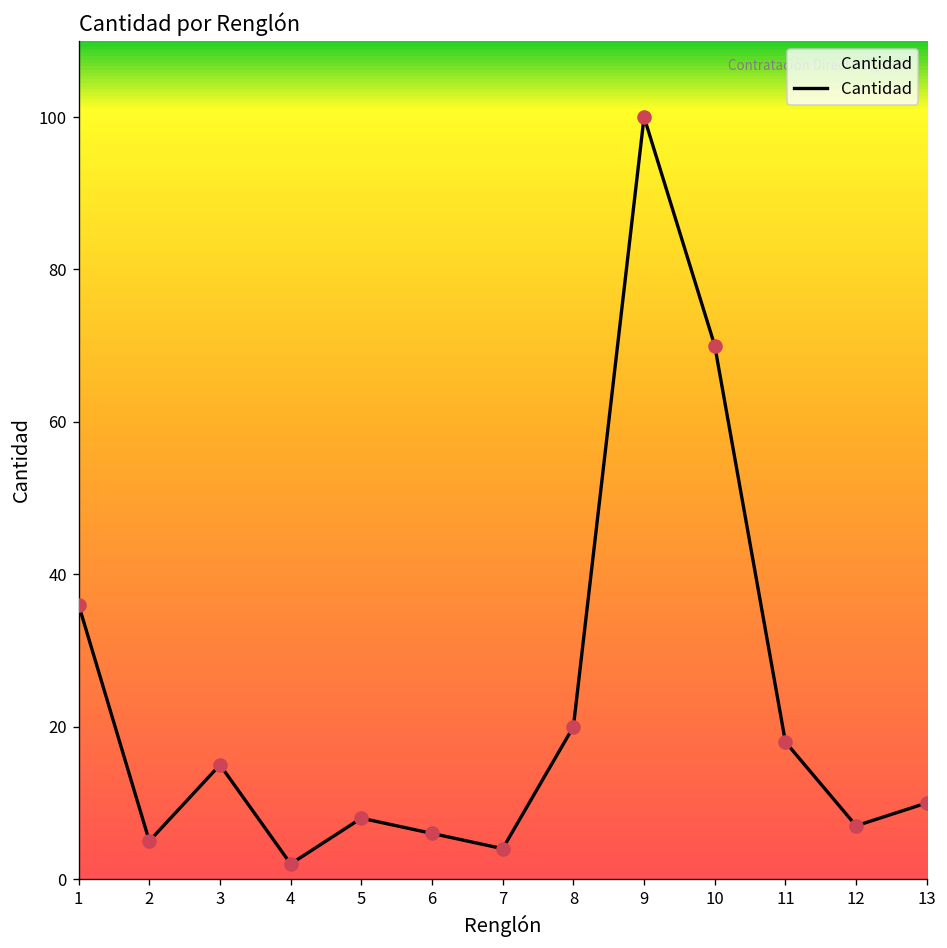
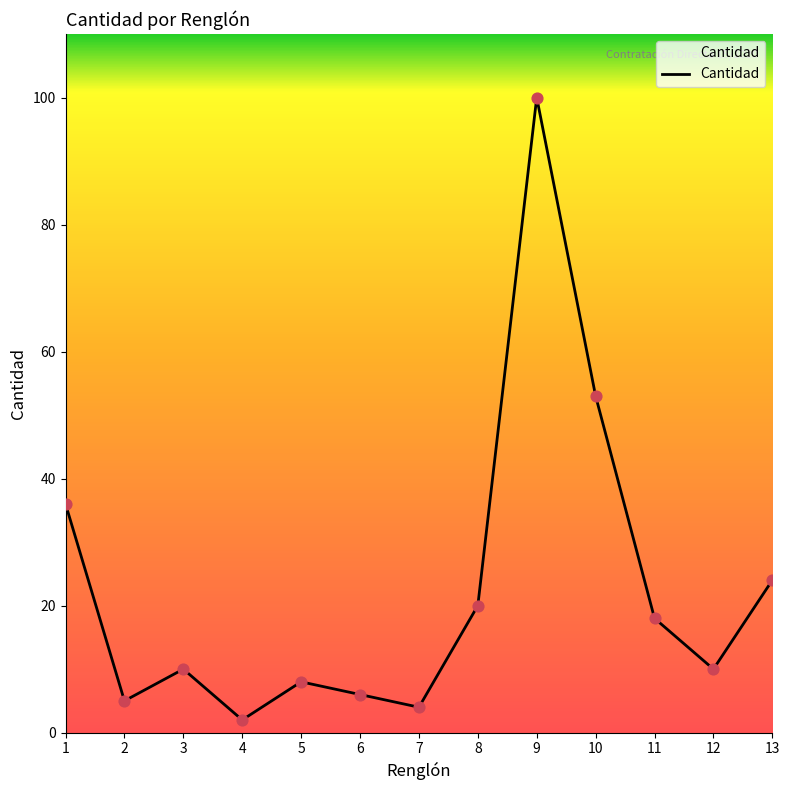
  {
    "1": 36,
    "2": 5,
-   "3": 15,
+   "3": 10,
    "4": 2,
    "5": 8,
    "6": 6,
    "7": 4,
    "8": 20,
    "9": 100,
-   "10": 70,
+   "10": 53,
    "11": 18,
-   "12": 7,
-   "13": 10
+   "12": 10,
+   "13": 24
  }
